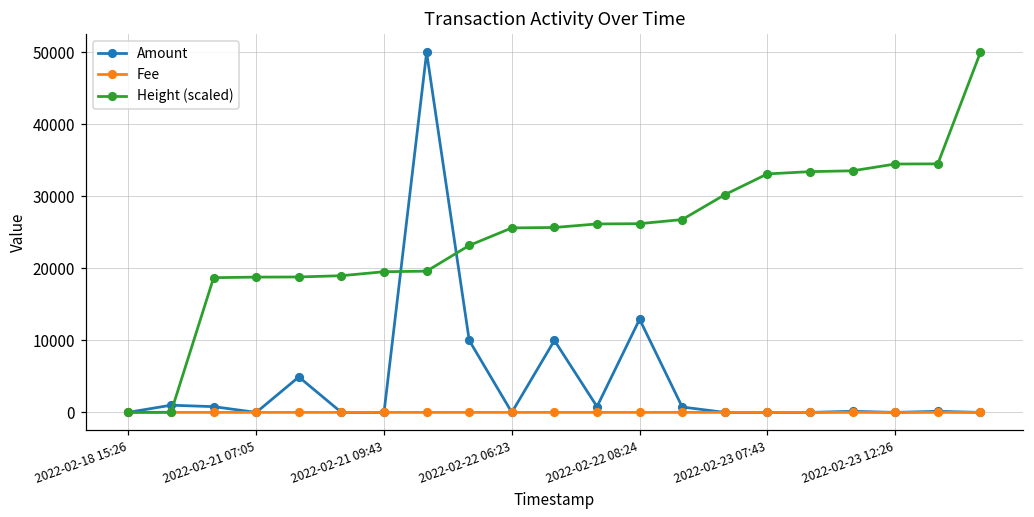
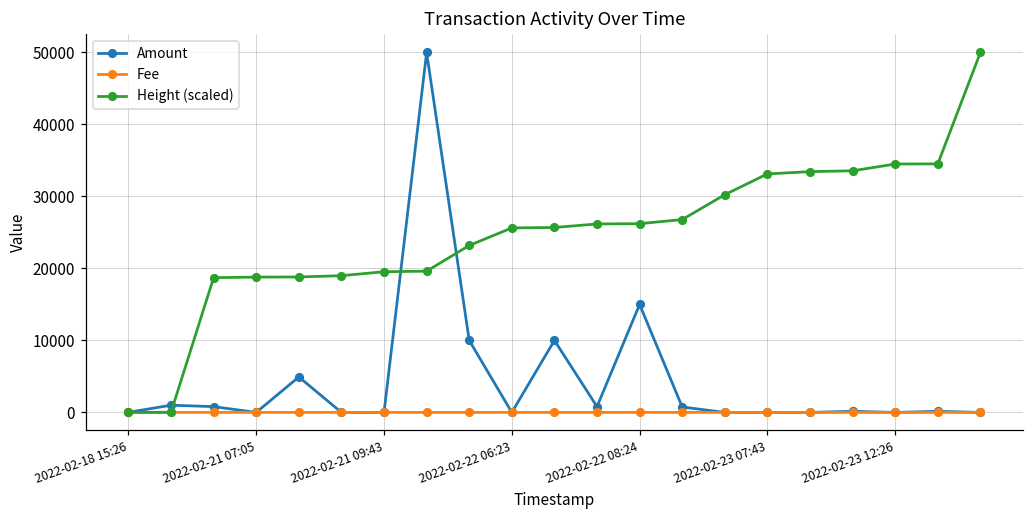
  {
    "Amount": {
-     "2022-02-22 08:24": 13000
+     "2022-02-22 08:24": 15000
    },
    "Fee": {
      "2022-02-22 08:24": 0
    },
    "Height (scaled)": {
      "2022-02-21 07:05": 19000,
      "2022-02-21 09:43": 20000,
      "2022-02-22 06:23": 26000,
      "2022-02-22 08:24": 26000,
      "2022-02-23 07:43": 33000,
      "2022-02-23 12:26": 35000
    }
  }
